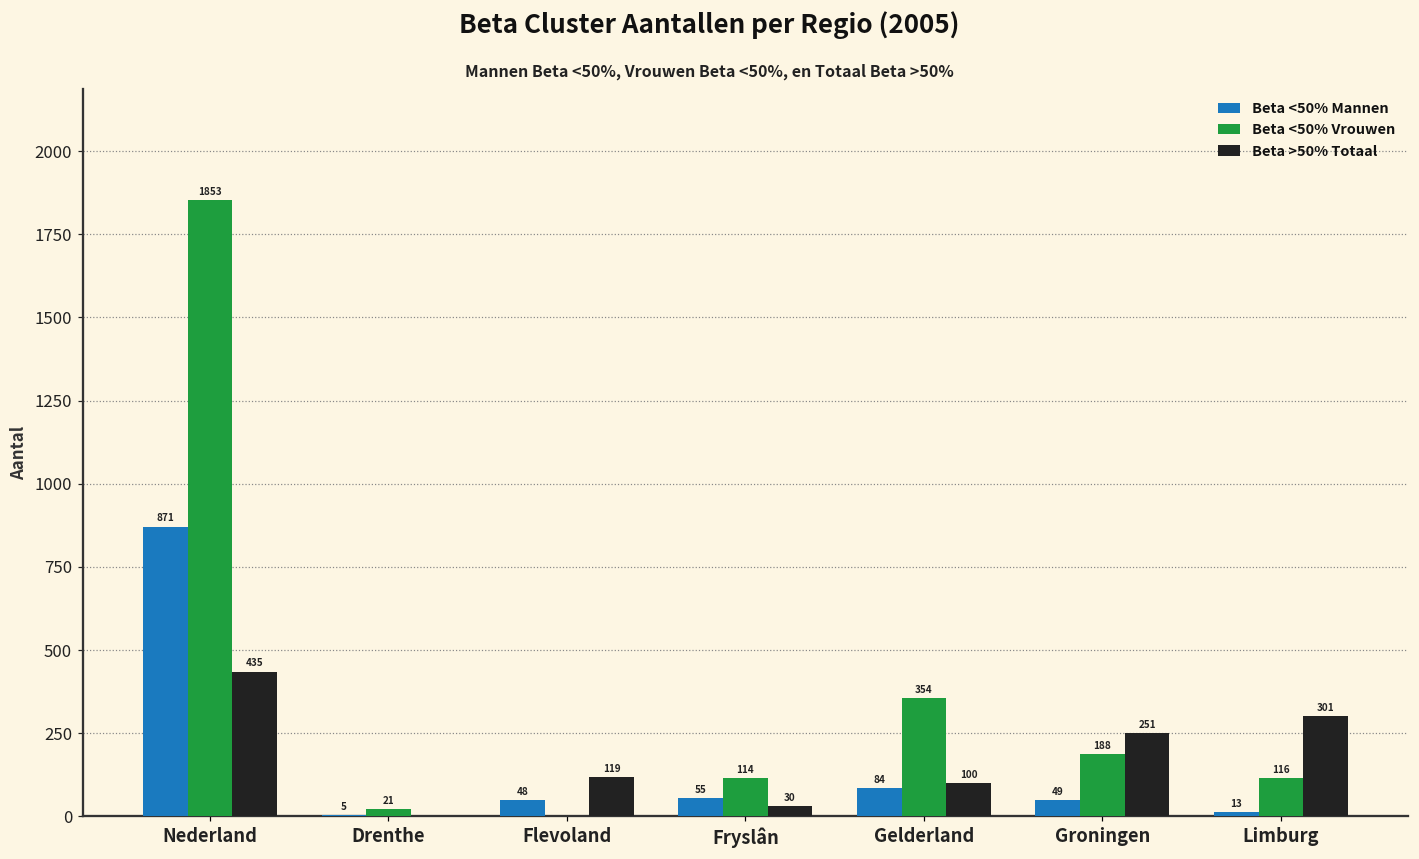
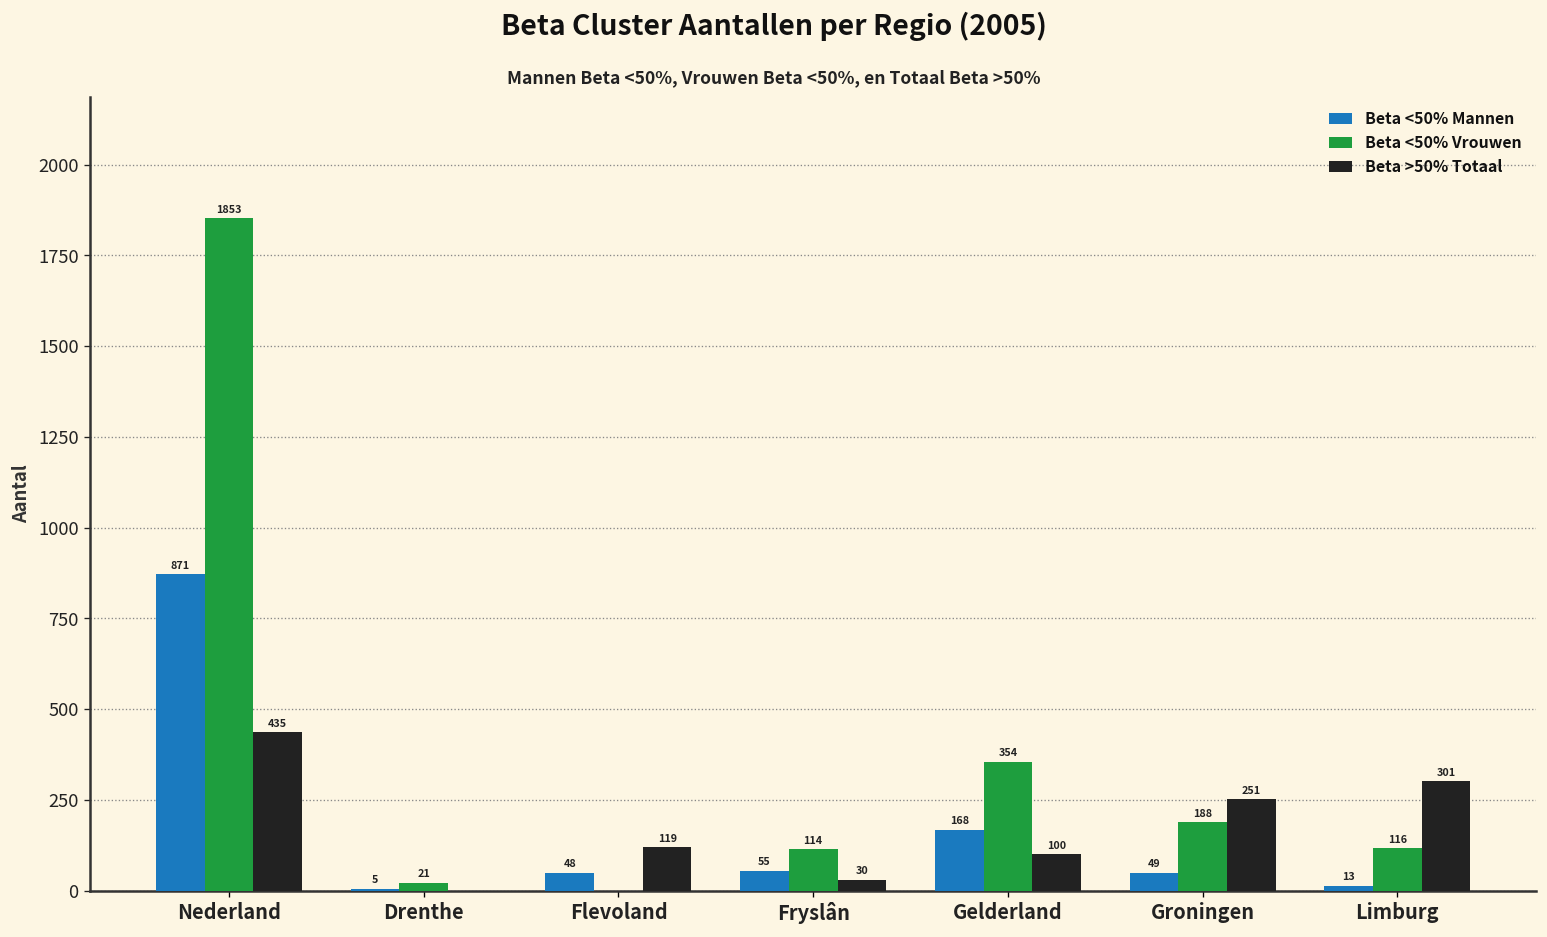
  {
    "Beta <50% Mannen": {
      "Nederland": 871,
      "Drenthe": 5,
      "Fryslân": 55,
-     "Gelderland": 84,
+     "Gelderland": 168,
      "Groningen": 49
    },
    "Beta <50% Vrouwen": {
      "Nederland": 1853,
      "Drenthe": 21,
      "Fryslân": 114,
      "Groningen": 188,
      "Limburg": 116
    },
    "Beta >50% Totaal": {
      "Nederland": 435,
      "Flevoland": 119,
      "Fryslân": 30,
      "Gelderland": 100,
      "Groningen": 251,
      "Limburg": 301
    }
  }
